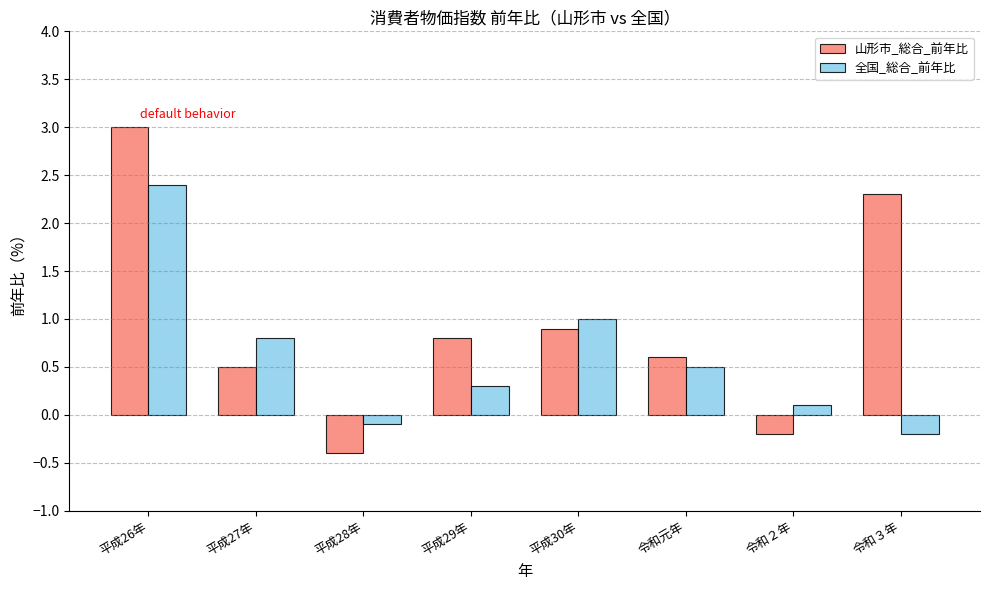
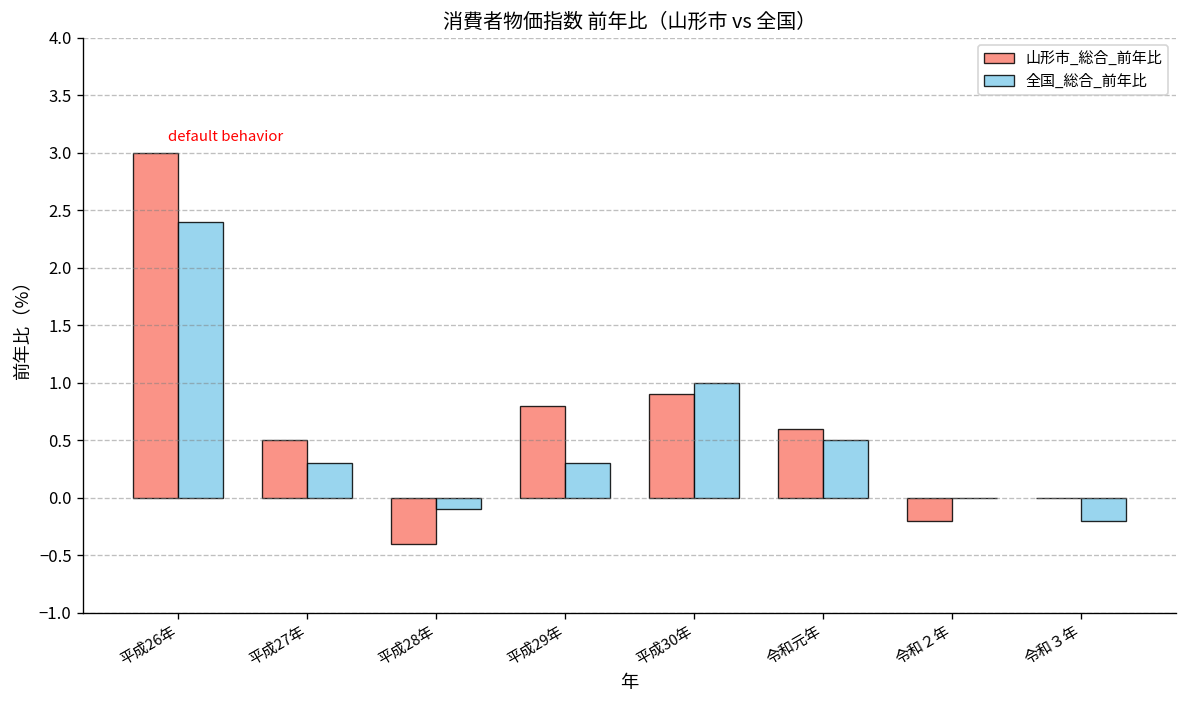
  {
    "山形市_総合_前年比": {
      "平成26年": 3.0,
      "平成27年": 0.5,
      "平成28年": -0.4,
      "平成29年": 0.8,
      "平成30年": 0.9,
      "令和元年": 0.6,
      "令和２年": -0.2,
-     "令和３年": 2.3
+     "令和３年": 0.0
    },
    "全国_総合_前年比": {
      "平成26年": 2.4,
-     "平成27年": 0.8,
+     "平成27年": 0.3,
      "平成28年": -0.1,
      "平成29年": 0.3,
      "平成30年": 1.0,
      "令和元年": 0.5,
-     "令和２年": 0.1,
+     "令和２年": 0.0,
      "令和３年": -0.2
    }
  }
